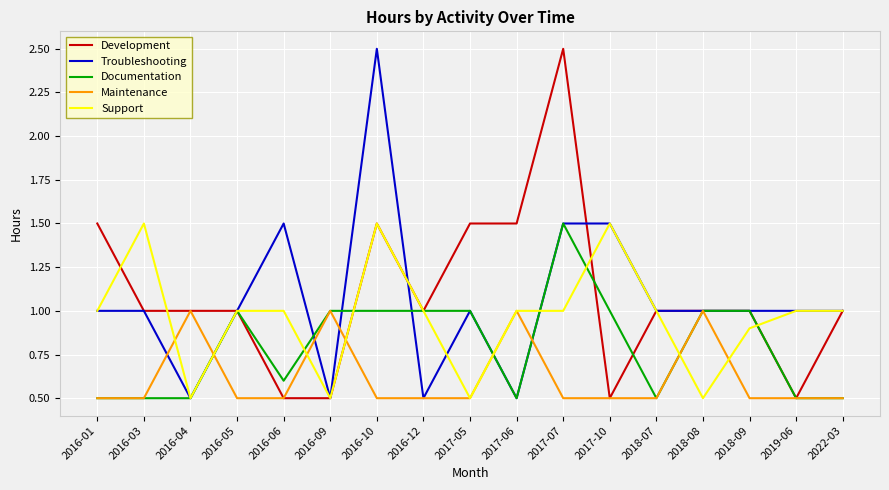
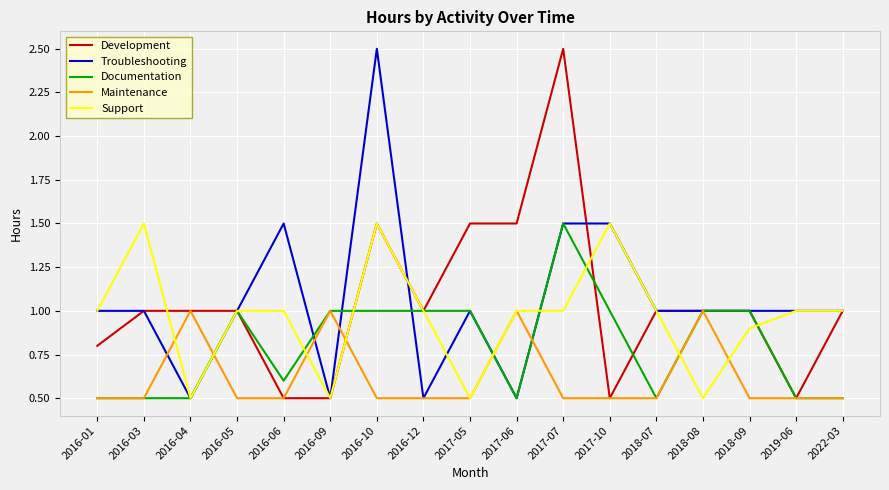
  {
    "Development": {
-     "2016-01": 1.5,
+     "2016-01": 0.8,
      "2017-05": 1.5,
      "2017-06": 1.5,
      "2017-07": 2.5
    },
    "Troubleshooting": {
      "2016-06": 1.5,
      "2016-10": 2.5
    },
    "Documentation": {
      "2016-06": 0.6,
      "2016-10": 1.0,
      "2017-10": 1.0
    },
    "Maintenance": {
      "2016-05": 0.5,
      "2016-10": 0.5,
      "2017-07": 0.5,
      "2018-09": 0.5
    },
    "Support": {
      "2016-03": 1.5,
      "2016-06": 1.0,
      "2017-07": 1.0,
      "2018-08": 0.5,
      "2018-09": 0.9
    }
  }
